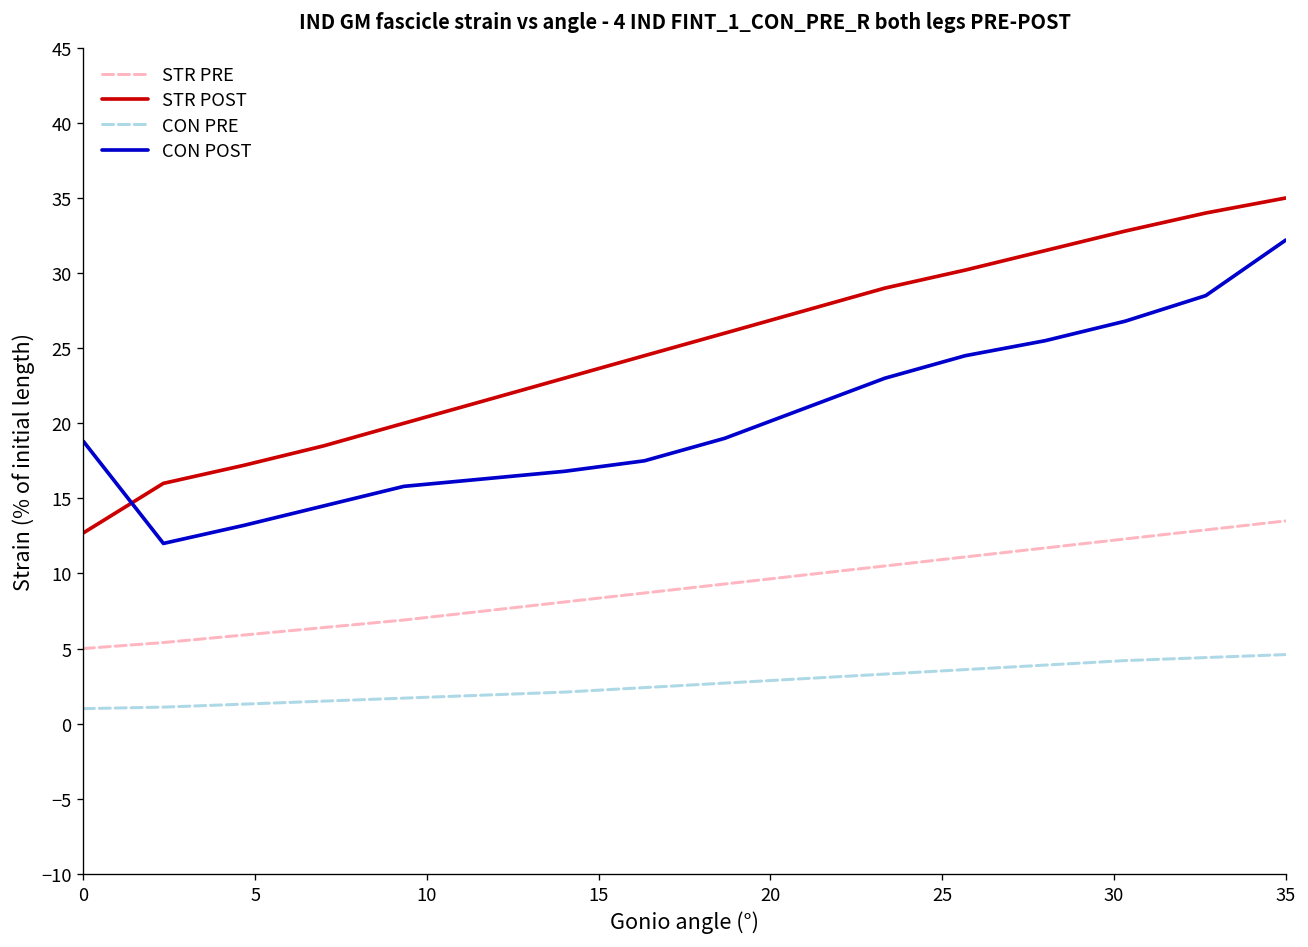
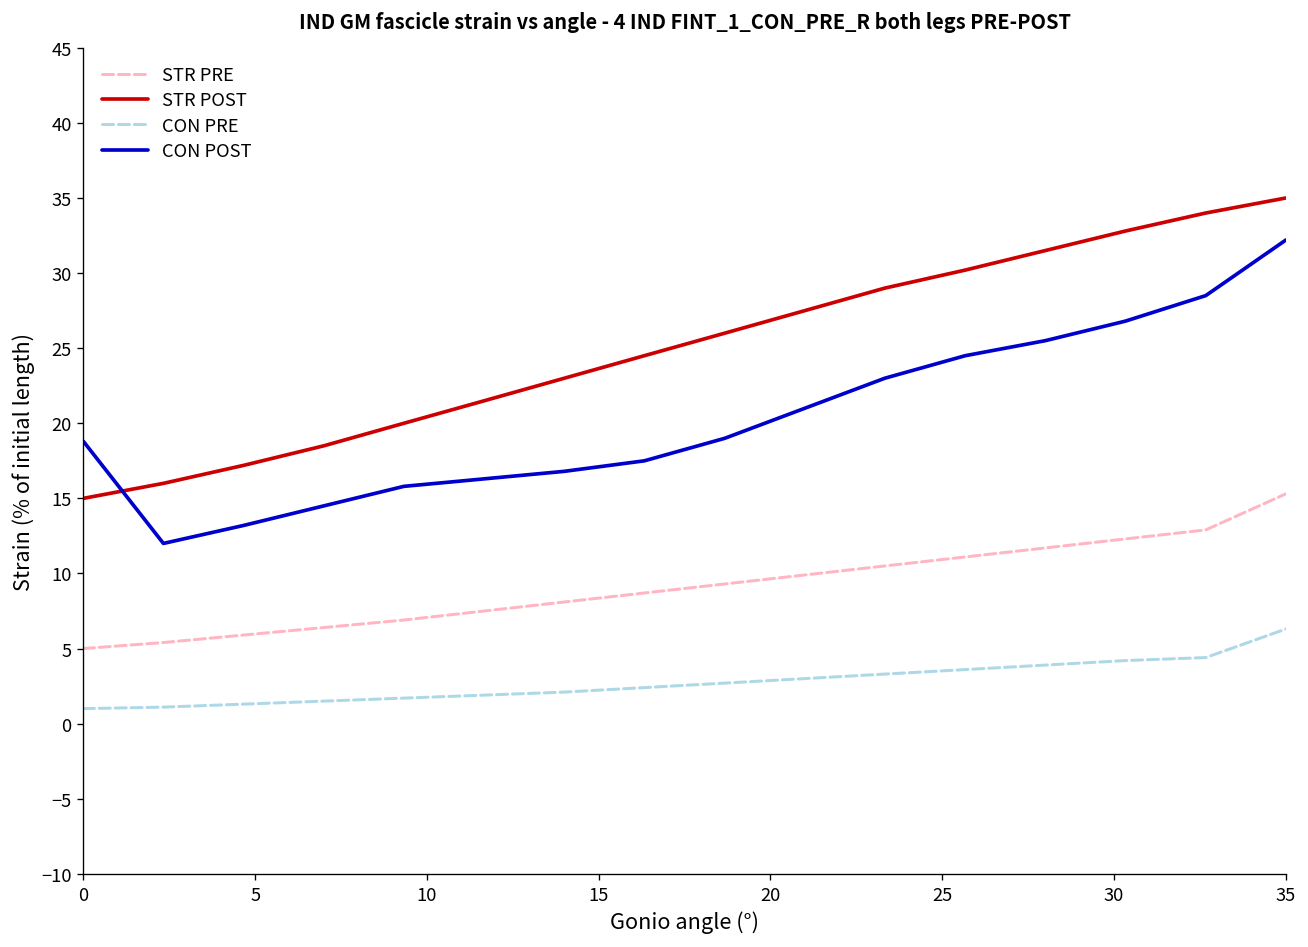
  {
    "STR PRE": {
      "0": 5.0,
-     "35": 13.5
+     "35": 15.3
    },
    "STR POST": {
-     "0": 12.7,
+     "0": 15.0,
      "35": 35.0
    },
    "CON PRE": {
      "0": 1.0,
-     "35": 4.6
+     "35": 6.3
    },
    "CON POST": {
      "0": 18.8,
      "35": 32.2
    }
  }
